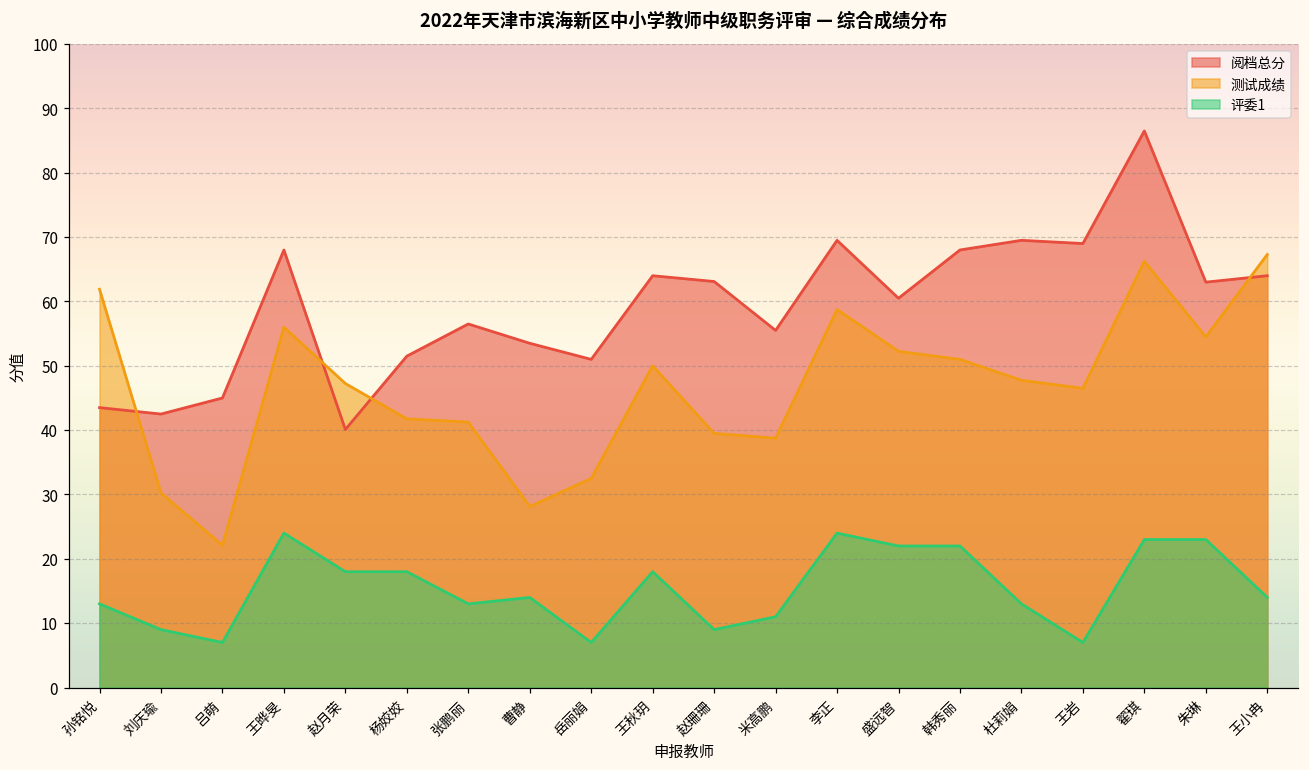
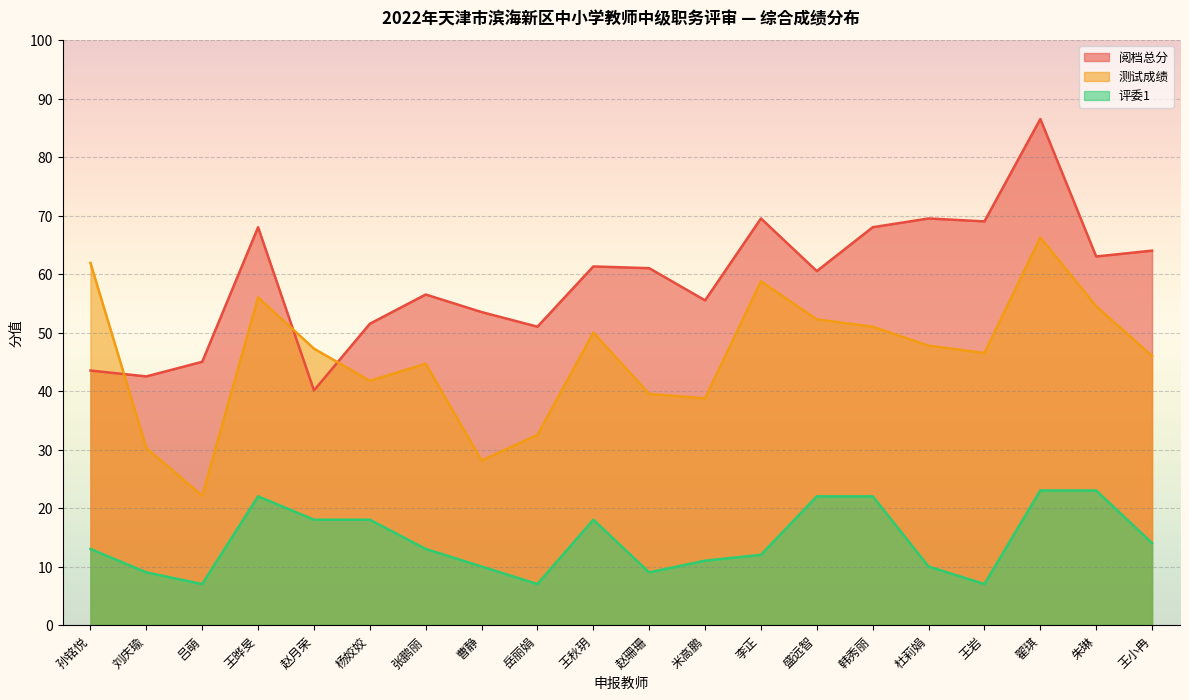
  {
    "阅档总分": {
      "孙铭悦": 44,
      "刘庆瑜": 43,
      "吕萌": 45,
      "王晔旻": 68,
      "赵月荣": 40,
      "杨姣姣": 52,
      "张鹏丽": 57,
      "曹静": 54,
      "岳丽娟": 51,
-     "王秋玥": 64,
-     "赵珊珊": 63,
+     "王秋玥": 61,
+     "赵珊珊": 61,
      "米高鹏": 56,
      "李正": 70,
      "盛远智": 61,
      "韩秀丽": 68,
      "杜莉娟": 70,
      "王岩": 69,
      "翟琪": 87,
      "朱琳": 63,
      "王小冉": 64
    },
    "测试成绩": {
      "孙铭悦": 62,
      "刘庆瑜": 30,
      "吕萌": 22,
      "王晔旻": 56,
      "赵月荣": 47,
      "杨姣姣": 42,
-     "张鹏丽": 41,
+     "张鹏丽": 45,
      "曹静": 28,
      "岳丽娟": 33,
      "王秋玥": 50,
      "赵珊珊": 40,
      "米高鹏": 39,
      "李正": 59,
      "盛远智": 52,
      "韩秀丽": 51,
      "杜莉娟": 48,
      "王岩": 47,
      "翟琪": 66,
      "朱琳": 55,
-     "王小冉": 67
+     "王小冉": 46
    },
    "评委1": {
      "孙铭悦": 13,
      "刘庆瑜": 9,
      "吕萌": 7,
-     "王晔旻": 24,
+     "王晔旻": 22,
      "赵月荣": 18,
      "杨姣姣": 18,
      "张鹏丽": 13,
-     "曹静": 14,
+     "曹静": 10,
      "岳丽娟": 7,
      "王秋玥": 18,
      "赵珊珊": 9,
      "米高鹏": 11,
-     "李正": 24,
+     "李正": 12,
      "盛远智": 22,
      "韩秀丽": 22,
-     "杜莉娟": 13,
+     "杜莉娟": 10,
      "王岩": 7,
      "翟琪": 23,
      "朱琳": 23,
      "王小冉": 14
    }
  }
